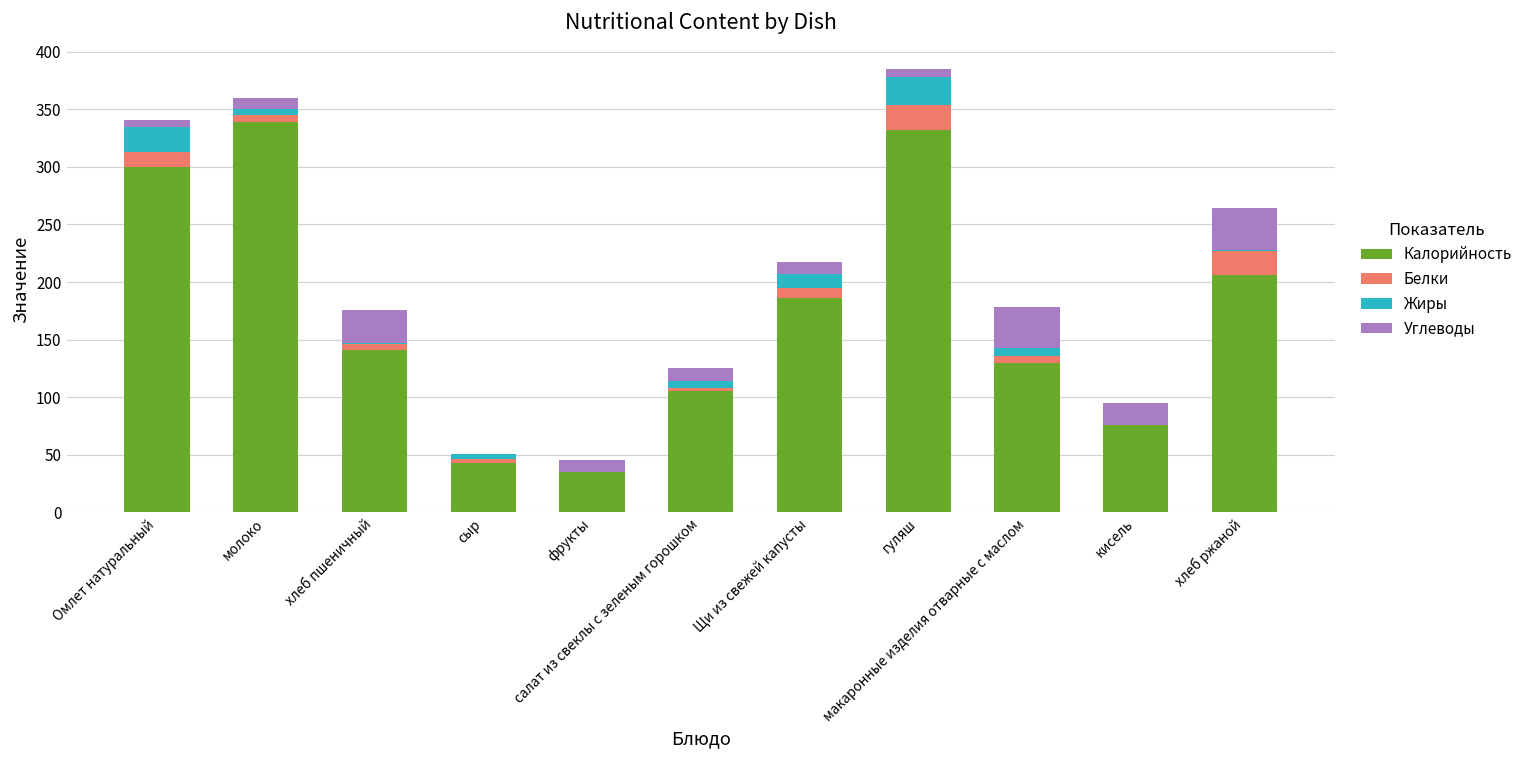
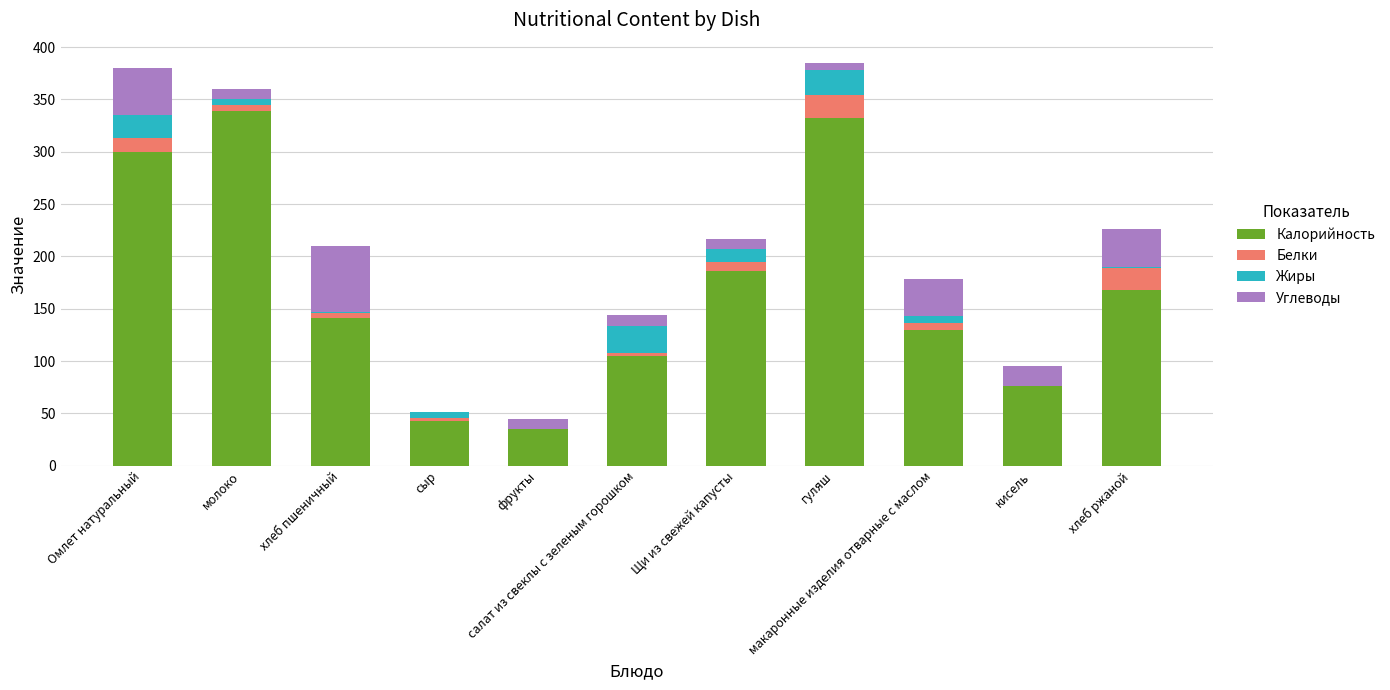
  {
    "Калорийность": {
      "Омлет натуральный": 300,
      "молоко": 339,
      "хлеб пшеничный": 141,
      "сыр": 43,
      "фрукты": 35,
      "салат из свеклы с зеленым горошком": 105,
      "Щи из свежей капусты": 186,
      "гуляш": 332,
      "макаронные изделия отварные с маслом": 130,
      "кисель": 76,
-     "хлеб ржаной": 206
+     "хлеб ржаной": 168
    },
    "Белки": {
      "Омлет натуральный": 13,
      "молоко": 6,
      "хлеб пшеничный": 5,
      "сыр": 3,
      "фрукты": 0,
      "салат из свеклы с зеленым горошком": 3,
      "Щи из свежей капусты": 9,
      "гуляш": 22,
      "макаронные изделия отварные с маслом": 6,
      "кисель": 0,
      "хлеб ржаной": 21
    },
    "Жиры": {
      "Омлет натуральный": 22,
      "молоко": 5,
      "сыр": 5,
      "фрукты": 0,
-     "салат из свеклы с зеленым горошком": 6,
+     "салат из свеклы с зеленым горошком": 25,
      "Щи из свежей капусты": 12,
      "гуляш": 24,
      "макаронные изделия отварные с маслом": 7,
      "кисель": 0
    },
    "Углеводы": {
-     "Омлет натуральный": 6,
+     "Омлет натуральный": 45,
      "молоко": 10,
-     "хлеб пшеничный": 29,
+     "хлеб пшеничный": 63,
      "сыр": 0,
      "фрукты": 10,
      "салат из свеклы с зеленым горошком": 11,
      "Щи из свежей капусты": 10,
      "гуляш": 7,
      "макаронные изделия отварные с маслом": 35,
      "кисель": 19,
      "хлеб ржаной": 36
    }
  }
